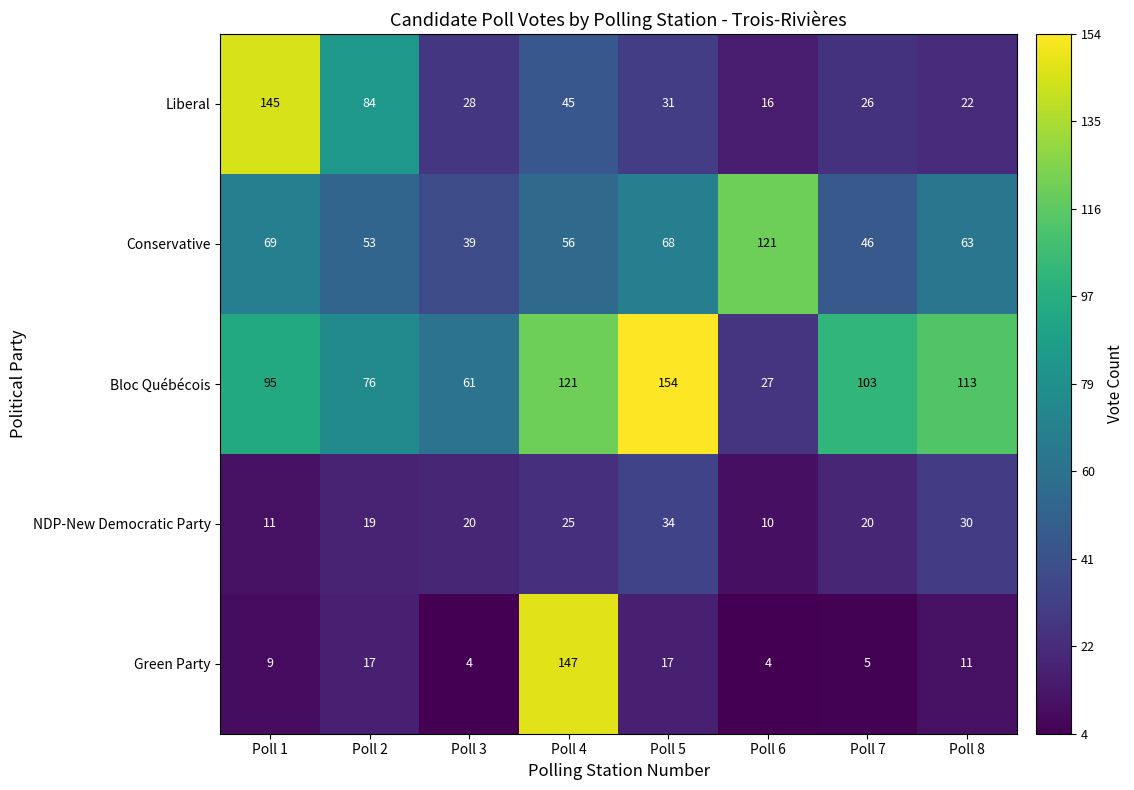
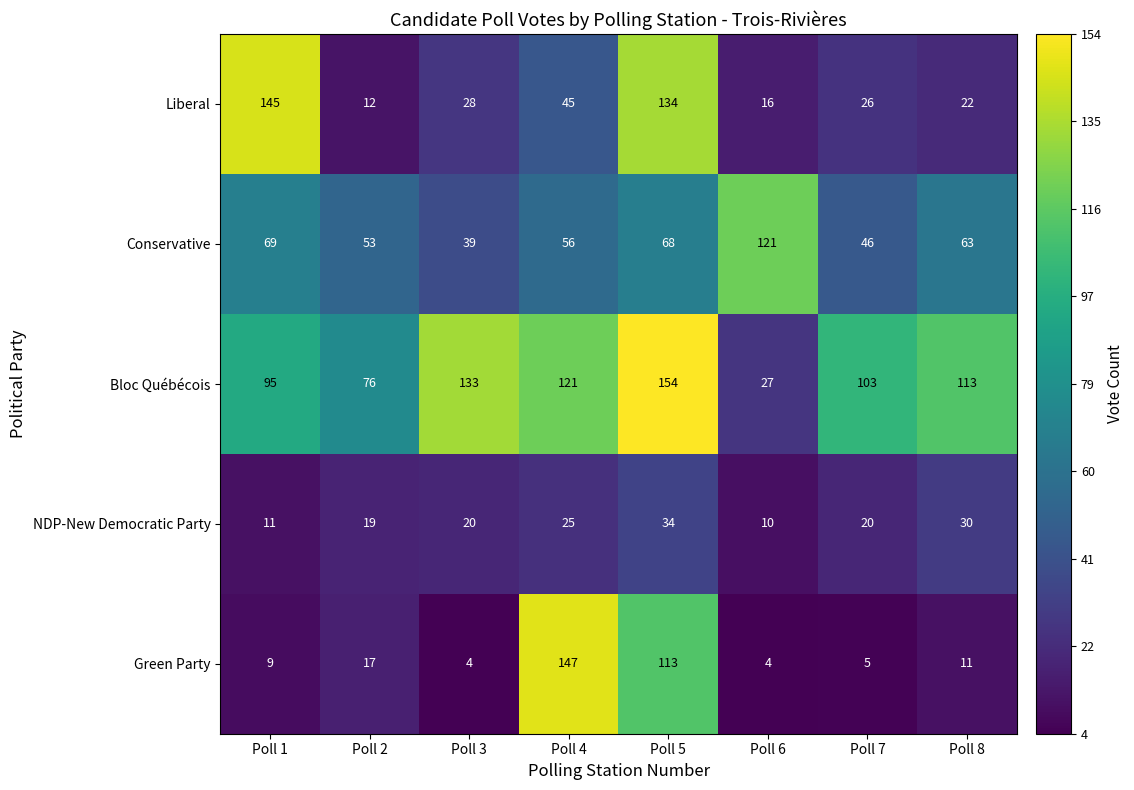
  {
    "Liberal": {
      "Poll 1": 145,
-     "Poll 2": 84,
+     "Poll 2": 12,
      "Poll 3": 28,
      "Poll 4": 45,
-     "Poll 5": 31,
+     "Poll 5": 134,
      "Poll 6": 16,
      "Poll 7": 26,
      "Poll 8": 22
    },
    "Conservative": {
      "Poll 1": 69,
      "Poll 2": 53,
      "Poll 3": 39,
      "Poll 4": 56,
      "Poll 5": 68,
      "Poll 6": 121,
      "Poll 7": 46,
      "Poll 8": 63
    },
    "Bloc Québécois": {
      "Poll 1": 95,
      "Poll 2": 76,
-     "Poll 3": 61,
+     "Poll 3": 133,
      "Poll 4": 121,
      "Poll 5": 154,
      "Poll 6": 27,
      "Poll 7": 103,
      "Poll 8": 113
    },
    "NDP-New Democratic Party": {
      "Poll 1": 11,
      "Poll 2": 19,
      "Poll 3": 20,
      "Poll 4": 25,
      "Poll 5": 34,
      "Poll 6": 10,
      "Poll 7": 20,
      "Poll 8": 30
    },
    "Green Party": {
      "Poll 1": 9,
      "Poll 2": 17,
      "Poll 3": 4,
      "Poll 4": 147,
-     "Poll 5": 17,
+     "Poll 5": 113,
      "Poll 6": 4,
      "Poll 7": 5,
      "Poll 8": 11
    }
  }
